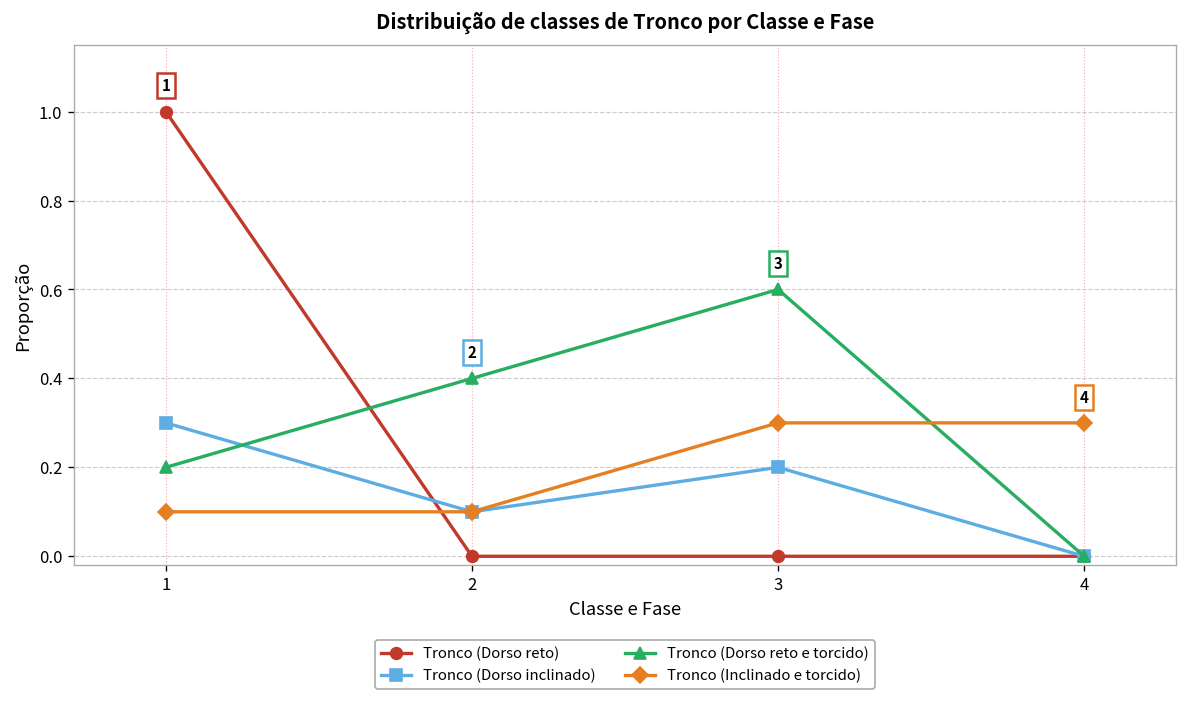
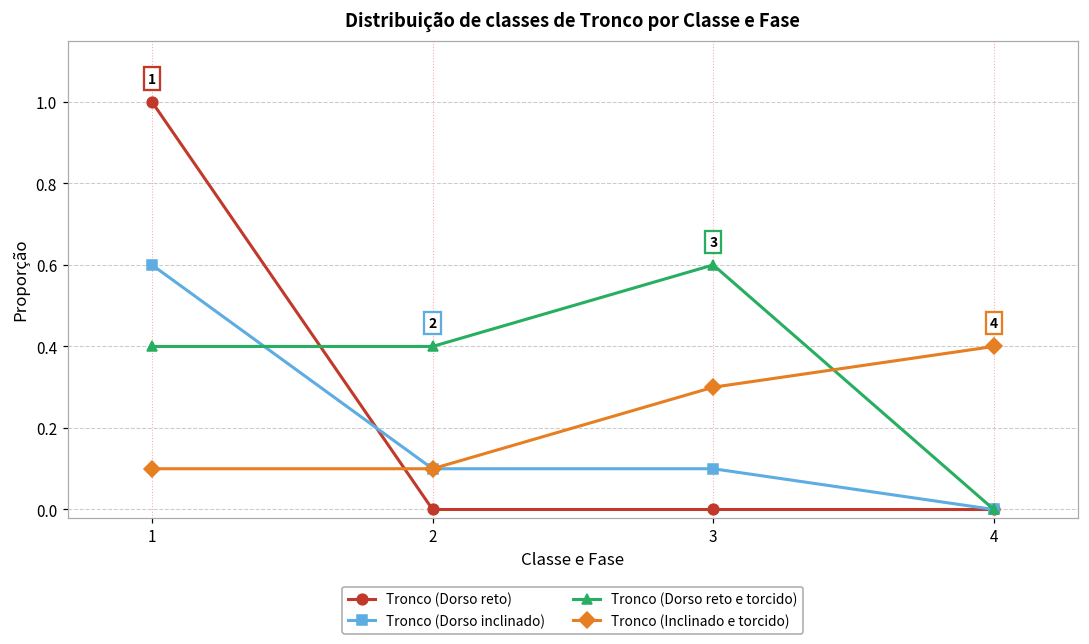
  {
    "Tronco (Dorso reto)": {
      "2": 0.0,
      "3": 0.0
    },
    "Tronco (Dorso inclinado)": {
-     "1": 0.3,
-     "3": 0.2
+     "1": 0.6,
+     "3": 0.1
    },
    "Tronco (Dorso reto e torcido)": {
-     "1": 0.2
+     "1": 0.4
    },
    "Tronco (Inclinado e torcido)": {
      "1": 0.1,
      "3": 0.3,
-     "4": 0.3
+     "4": 0.4
    }
  }
